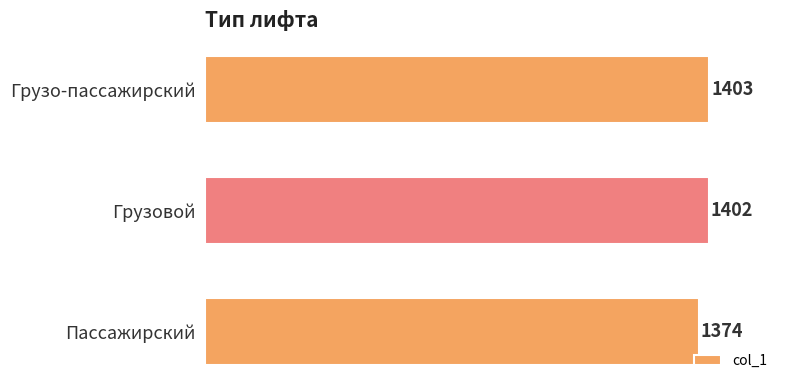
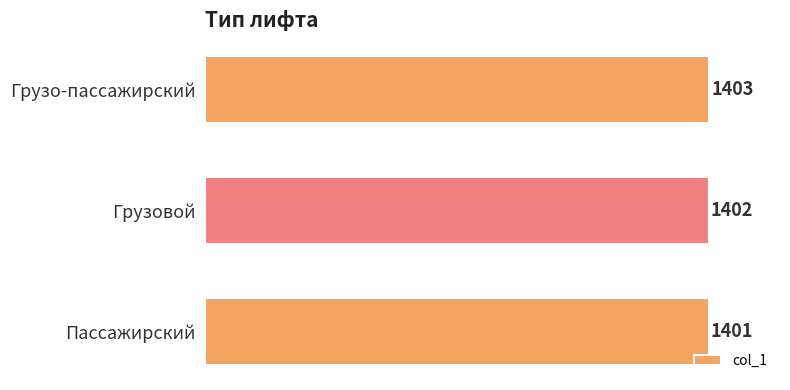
  {
    "Грузо-пассажирский": 1403,
    "Грузовой": 1402,
-   "Пассажирский": 1374
+   "Пассажирский": 1401
  }
